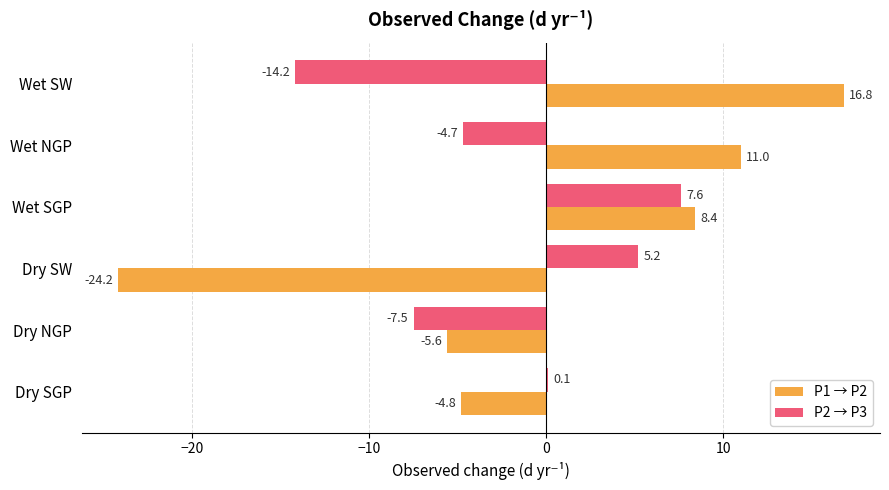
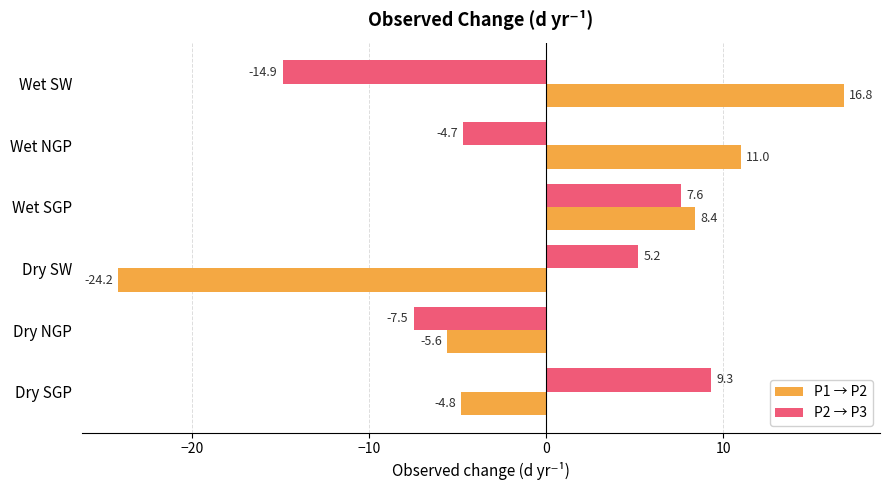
  {
    "P1 → P2": {
      "Wet SW": 16.8,
      "Wet NGP": 11.0,
      "Wet SGP": 8.4,
      "Dry SW": -24.2,
      "Dry NGP": -5.6,
      "Dry SGP": -4.8
    },
    "P2 → P3": {
-     "Wet SW": -14.2,
+     "Wet SW": -14.9,
      "Wet NGP": -4.7,
      "Wet SGP": 7.6,
      "Dry SW": 5.2,
      "Dry NGP": -7.5,
-     "Dry SGP": 0.1
+     "Dry SGP": 9.3
    }
  }
